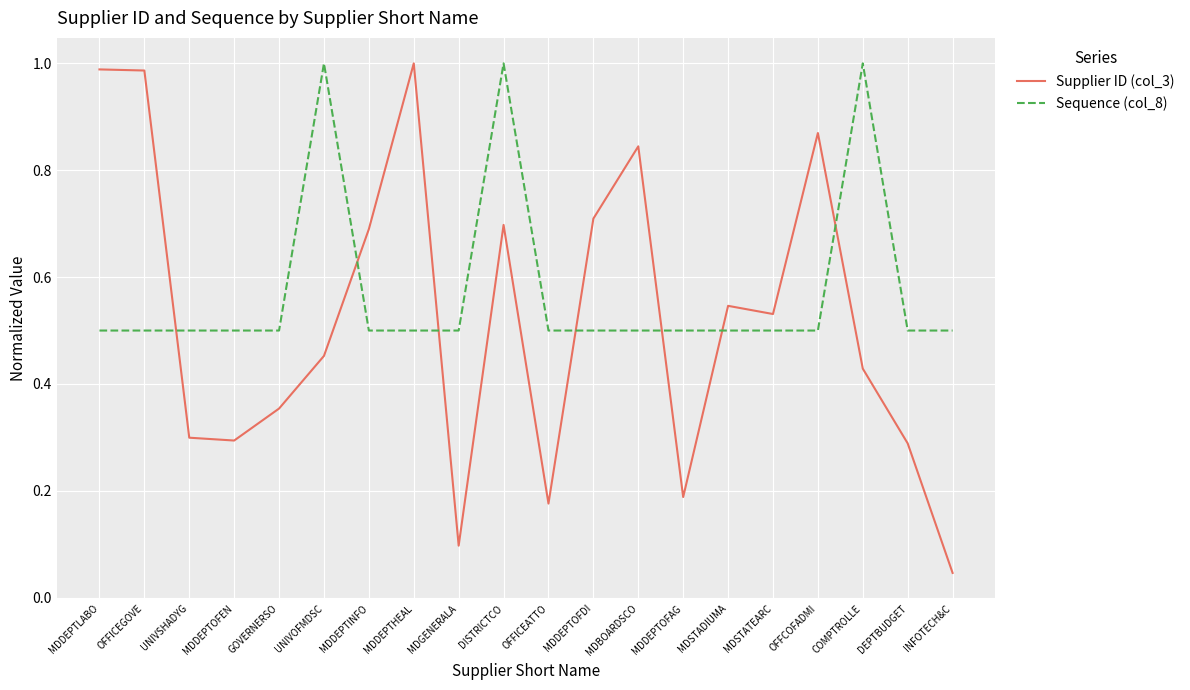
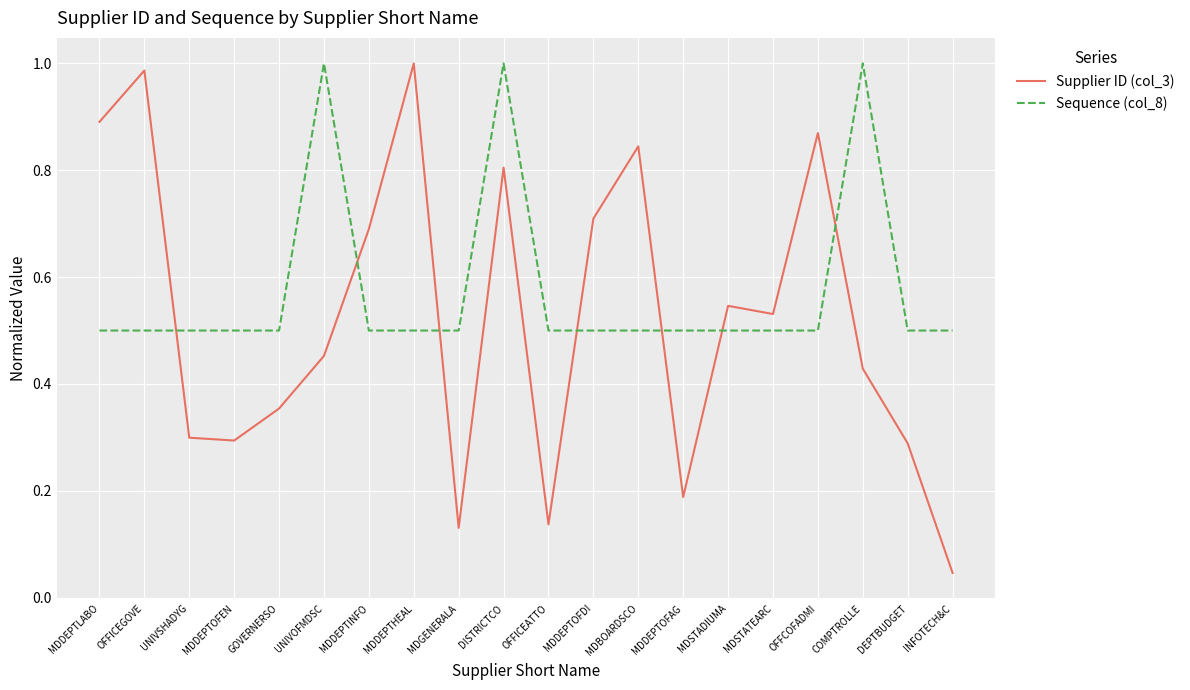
  {
    "Supplier ID (col_3)": {
-     "MDDEPTLABO": 0.99,
+     "MDDEPTLABO": 0.89,
      "OFFICEGOVE": 0.99,
      "UNIVSHADYG": 0.30,
      "MDDEPTOFEN": 0.29,
      "GOVERNERSO": 0.35,
      "UNIVOFMDSC": 0.45,
      "MDDEPTINFO": 0.69,
      "MDDEPTHEAL": 1.00,
-     "MDGENERALA": 0.10,
-     "DISTRICTCO": 0.70,
-     "OFFICEATTO": 0.18,
+     "MDGENERALA": 0.13,
+     "DISTRICTCO": 0.80,
+     "OFFICEATTO": 0.14,
      "MDDEPTOFDI": 0.71,
      "MDBOARDSCO": 0.84,
      "MDDEPTOFAG": 0.19,
      "MDSTADIUMA": 0.55,
      "MDSTATEARC": 0.53,
      "OFFCOFADMI": 0.87,
      "COMPTROLLE": 0.43,
      "DEPTBUDGET": 0.29,
      "INFOTECH&C": 0.05
    },
    "Sequence (col_8)": {
      "MDDEPTLABO": 0.50,
      "OFFICEGOVE": 0.50,
      "UNIVSHADYG": 0.50,
      "MDDEPTOFEN": 0.50,
      "GOVERNERSO": 0.50,
      "UNIVOFMDSC": 1.00,
      "MDDEPTINFO": 0.50,
      "MDDEPTHEAL": 0.50,
      "MDGENERALA": 0.50,
      "DISTRICTCO": 1.00,
      "OFFICEATTO": 0.50,
      "MDDEPTOFDI": 0.50,
      "MDBOARDSCO": 0.50,
      "MDDEPTOFAG": 0.50,
      "MDSTADIUMA": 0.50,
      "MDSTATEARC": 0.50,
      "OFFCOFADMI": 0.50,
      "COMPTROLLE": 1.00,
      "DEPTBUDGET": 0.50,
      "INFOTECH&C": 0.50
    }
  }
